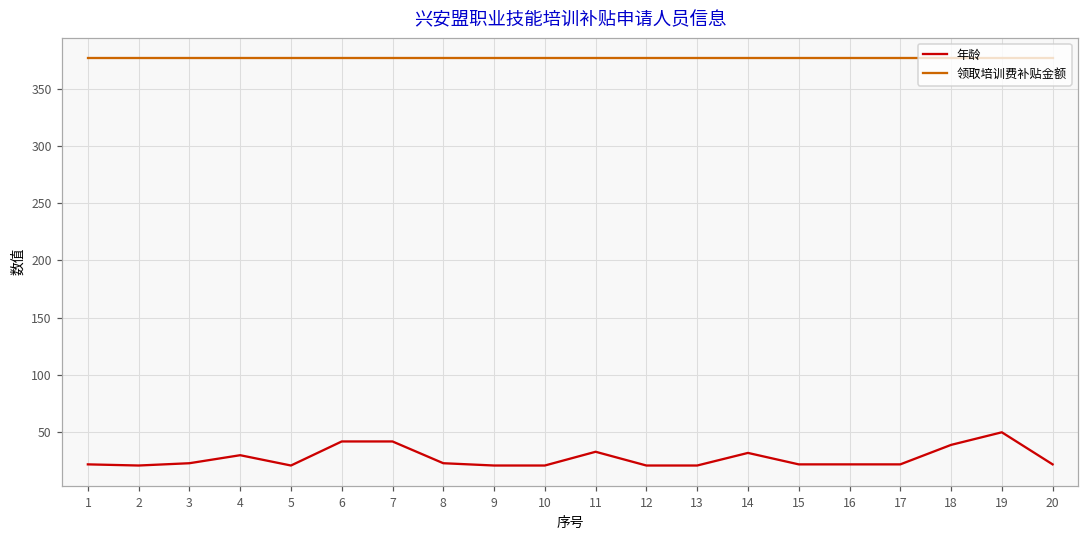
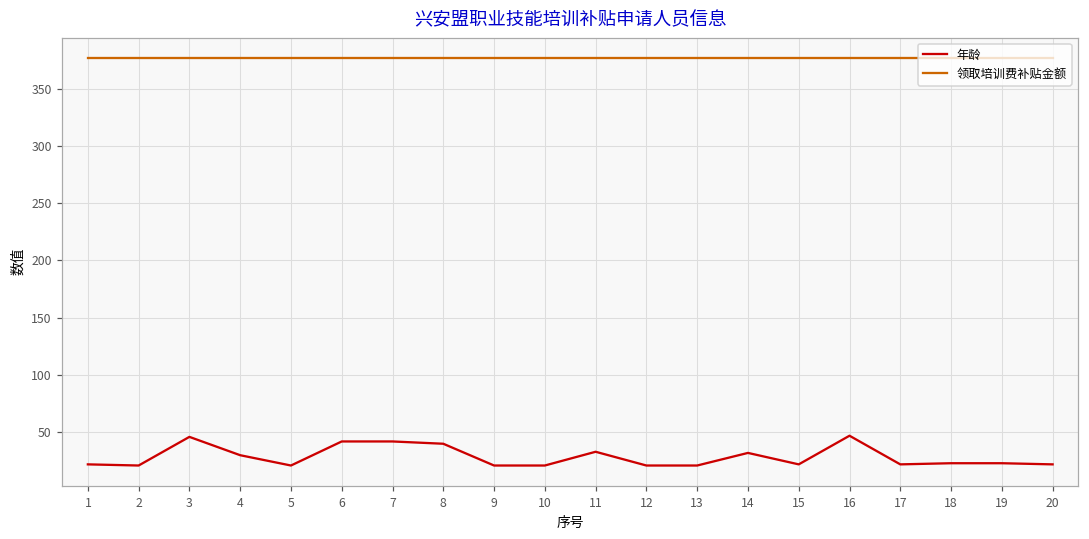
  {
    "年龄": {
      "1": 22,
      "2": 21,
-     "3": 23,
+     "3": 46,
      "4": 30,
      "5": 21,
      "6": 42,
      "7": 42,
-     "8": 23,
+     "8": 40,
      "9": 21,
      "10": 21,
      "11": 33,
      "12": 21,
      "13": 21,
      "14": 32,
      "15": 22,
-     "16": 22,
+     "16": 47,
      "17": 22,
-     "18": 39,
-     "19": 50,
+     "18": 23,
+     "19": 23,
      "20": 22
    },
    "领取培训费补贴金额": {
      "1": 377,
      "2": 377,
      "3": 377,
      "4": 377,
      "5": 377,
      "6": 377,
      "7": 377,
      "8": 377,
      "9": 377,
      "10": 377,
      "11": 377,
      "12": 377,
      "13": 377,
      "14": 377,
      "15": 377,
      "16": 377,
      "17": 377
    }
  }
